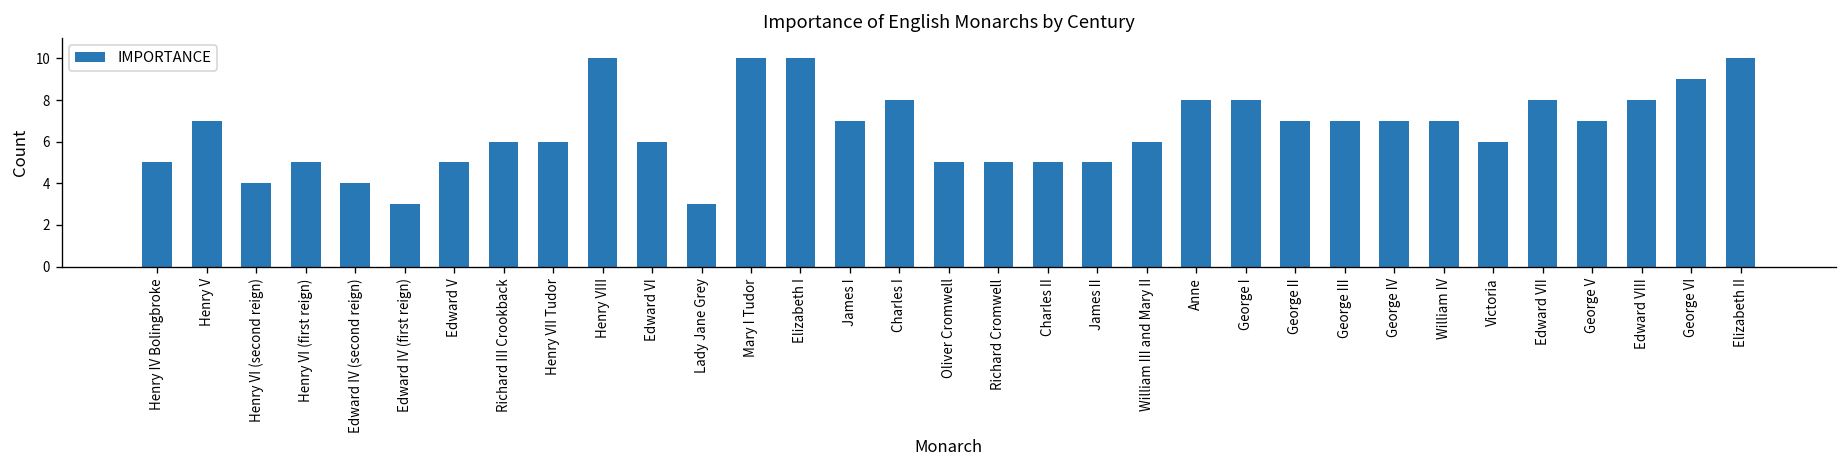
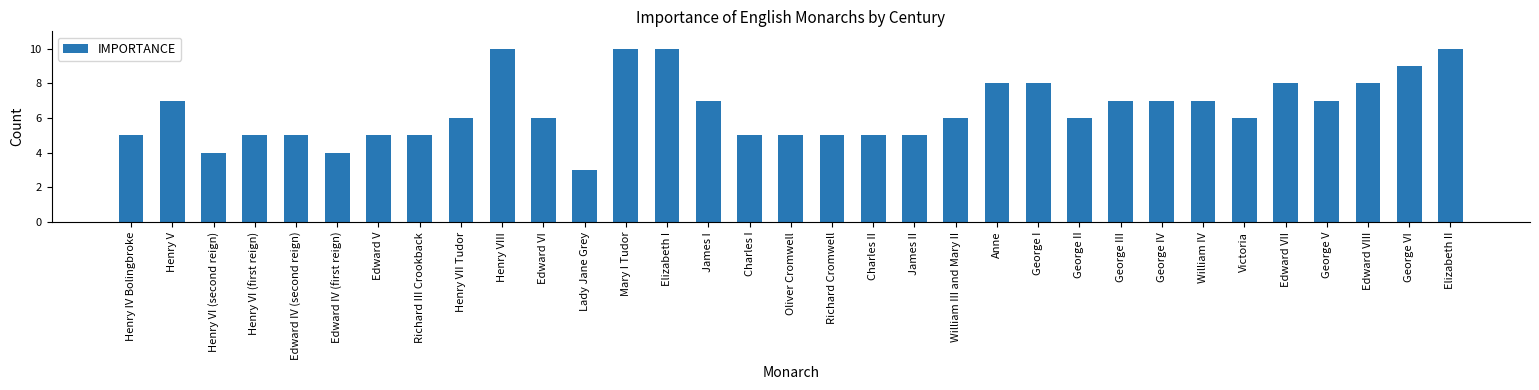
  {
    "Henry IV Bolingbroke": 5,
    "Henry V": 7,
    "Henry VI (second reign)": 4,
    "Henry VI (first reign)": 5,
-   "Edward IV (second reign)": 4,
-   "Edward IV (first reign)": 3,
+   "Edward IV (second reign)": 5,
+   "Edward IV (first reign)": 4,
    "Edward V": 5,
-   "Richard III Crookback": 6,
+   "Richard III Crookback": 5,
    "Henry VII Tudor": 6,
    "Henry VIII": 10,
    "Edward VI": 6,
    "Lady Jane Grey": 3,
    "Mary I Tudor": 10,
    "Elizabeth I": 10,
    "James I": 7,
-   "Charles I": 8,
+   "Charles I": 5,
    "Oliver Cromwell": 5,
    "Richard Cromwell": 5,
    "Charles II": 5,
    "James II": 5,
    "William III and Mary II": 6,
    "Anne": 8,
    "George I": 8,
-   "George II": 7,
+   "George II": 6,
    "George III": 7,
    "George IV": 7,
    "William IV": 7,
    "Victoria": 6,
    "Edward VII": 8,
    "George V": 7,
    "Edward VIII": 8,
    "George VI": 9,
    "Elizabeth II": 10
  }
